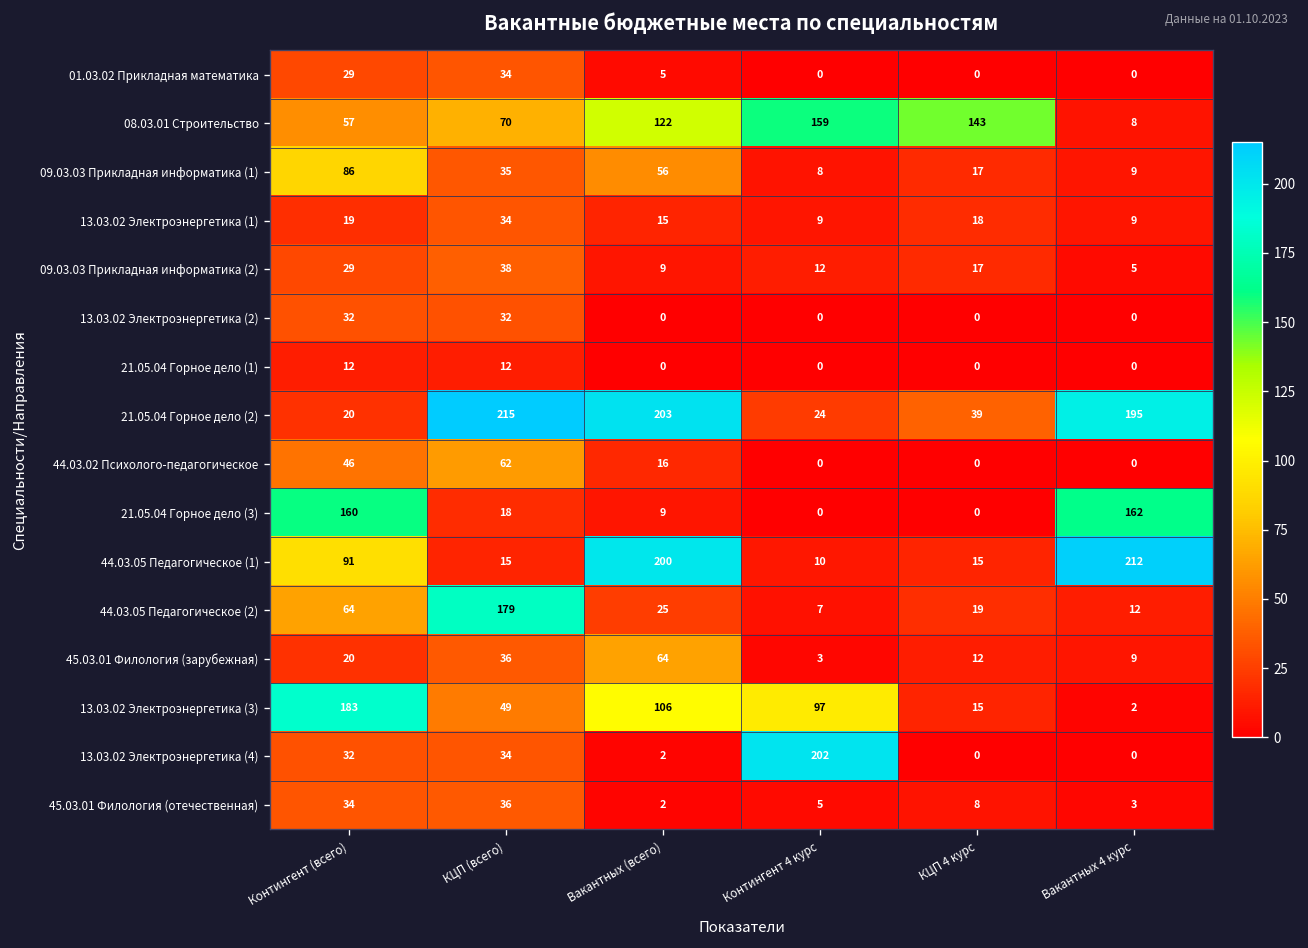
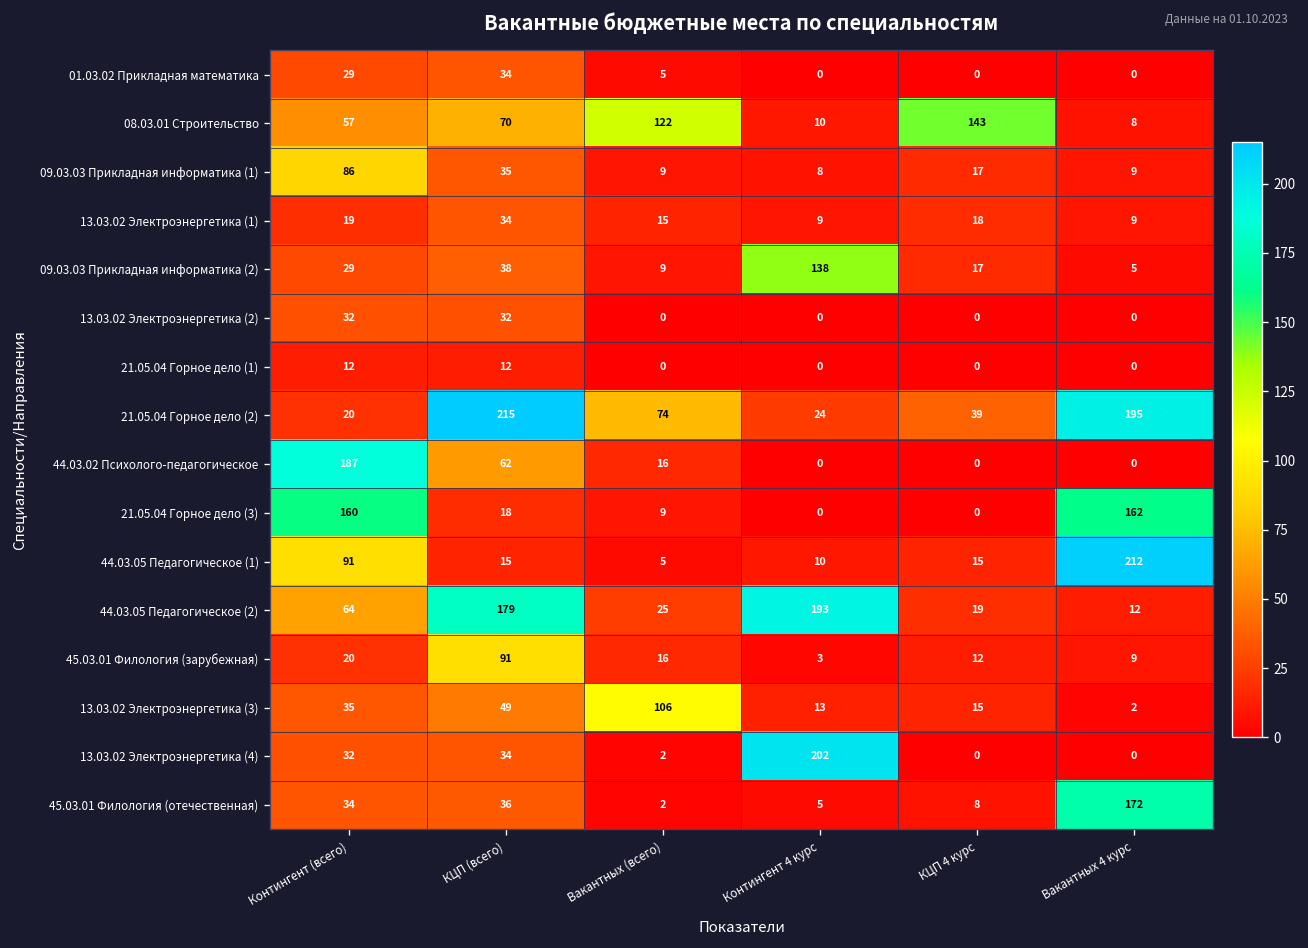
  {
    "01.03.02 Прикладная математика": {
      "Контингент (всего)": 29,
      "КЦП (всего)": 34,
      "Вакантных (всего)": 5,
      "Контингент 4 курс": 0,
      "КЦП 4 курс": 0,
      "Вакантных 4 курс": 0
    },
    "08.03.01 Строительство": {
      "Контингент (всего)": 57,
      "КЦП (всего)": 70,
      "Вакантных (всего)": 122,
-     "Контингент 4 курс": 159,
+     "Контингент 4 курс": 10,
      "КЦП 4 курс": 143,
      "Вакантных 4 курс": 8
    },
    "09.03.03 Прикладная информатика (1)": {
      "Контингент (всего)": 86,
      "КЦП (всего)": 35,
-     "Вакантных (всего)": 56,
+     "Вакантных (всего)": 9,
      "Контингент 4 курс": 8,
      "КЦП 4 курс": 17,
      "Вакантных 4 курс": 9
    },
    "13.03.02 Электроэнергетика (1)": {
      "Контингент (всего)": 19,
      "КЦП (всего)": 34,
      "Вакантных (всего)": 15,
      "Контингент 4 курс": 9,
      "КЦП 4 курс": 18,
      "Вакантных 4 курс": 9
    },
    "09.03.03 Прикладная информатика (2)": {
      "Контингент (всего)": 29,
      "КЦП (всего)": 38,
      "Вакантных (всего)": 9,
-     "Контингент 4 курс": 12,
+     "Контингент 4 курс": 138,
      "КЦП 4 курс": 17,
      "Вакантных 4 курс": 5
    },
    "13.03.02 Электроэнергетика (2)": {
      "Контингент (всего)": 32,
      "КЦП (всего)": 32,
      "Вакантных (всего)": 0,
      "Контингент 4 курс": 0,
      "КЦП 4 курс": 0,
      "Вакантных 4 курс": 0
    },
    "21.05.04 Горное дело (1)": {
      "Контингент (всего)": 12,
      "КЦП (всего)": 12,
      "Вакантных (всего)": 0,
      "Контингент 4 курс": 0,
      "КЦП 4 курс": 0,
      "Вакантных 4 курс": 0
    },
    "21.05.04 Горное дело (2)": {
      "Контингент (всего)": 20,
      "КЦП (всего)": 215,
-     "Вакантных (всего)": 203,
+     "Вакантных (всего)": 74,
      "Контингент 4 курс": 24,
      "КЦП 4 курс": 39,
      "Вакантных 4 курс": 195
    },
    "44.03.02 Психолого-педагогическое": {
-     "Контингент (всего)": 46,
+     "Контингент (всего)": 187,
      "КЦП (всего)": 62,
      "Вакантных (всего)": 16,
      "Контингент 4 курс": 0,
      "КЦП 4 курс": 0,
      "Вакантных 4 курс": 0
    },
    "21.05.04 Горное дело (3)": {
      "Контингент (всего)": 160,
      "КЦП (всего)": 18,
      "Вакантных (всего)": 9,
      "Контингент 4 курс": 0,
      "КЦП 4 курс": 0,
      "Вакантных 4 курс": 162
    },
    "44.03.05 Педагогическое (1)": {
      "Контингент (всего)": 91,
      "КЦП (всего)": 15,
-     "Вакантных (всего)": 200,
+     "Вакантных (всего)": 5,
      "Контингент 4 курс": 10,
      "КЦП 4 курс": 15,
      "Вакантных 4 курс": 212
    },
    "44.03.05 Педагогическое (2)": {
      "Контингент (всего)": 64,
      "КЦП (всего)": 179,
      "Вакантных (всего)": 25,
-     "Контингент 4 курс": 7,
+     "Контингент 4 курс": 193,
      "КЦП 4 курс": 19,
      "Вакантных 4 курс": 12
    },
    "45.03.01 Филология (зарубежная)": {
      "Контингент (всего)": 20,
-     "КЦП (всего)": 36,
-     "Вакантных (всего)": 64,
+     "КЦП (всего)": 91,
+     "Вакантных (всего)": 16,
      "Контингент 4 курс": 3,
      "КЦП 4 курс": 12,
      "Вакантных 4 курс": 9
    },
    "13.03.02 Электроэнергетика (3)": {
-     "Контингент (всего)": 183,
+     "Контингент (всего)": 35,
      "КЦП (всего)": 49,
      "Вакантных (всего)": 106,
-     "Контингент 4 курс": 97,
+     "Контингент 4 курс": 13,
      "КЦП 4 курс": 15,
      "Вакантных 4 курс": 2
    },
    "13.03.02 Электроэнергетика (4)": {
      "Контингент (всего)": 32,
      "КЦП (всего)": 34,
      "Вакантных (всего)": 2,
      "Контингент 4 курс": 202,
      "КЦП 4 курс": 0,
      "Вакантных 4 курс": 0
    },
    "45.03.01 Филология (отечественная)": {
      "Контингент (всего)": 34,
      "КЦП (всего)": 36,
      "Вакантных (всего)": 2,
      "Контингент 4 курс": 5,
      "КЦП 4 курс": 8,
-     "Вакантных 4 курс": 3
+     "Вакантных 4 курс": 172
    }
  }
